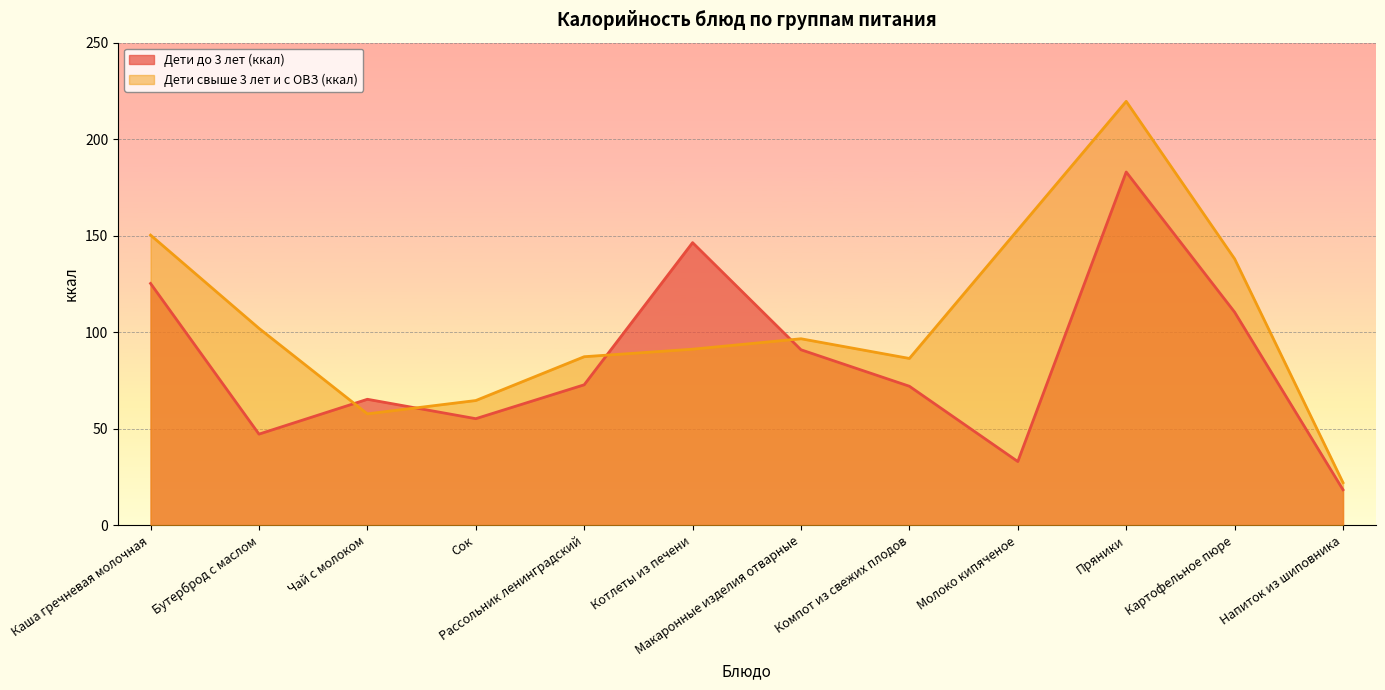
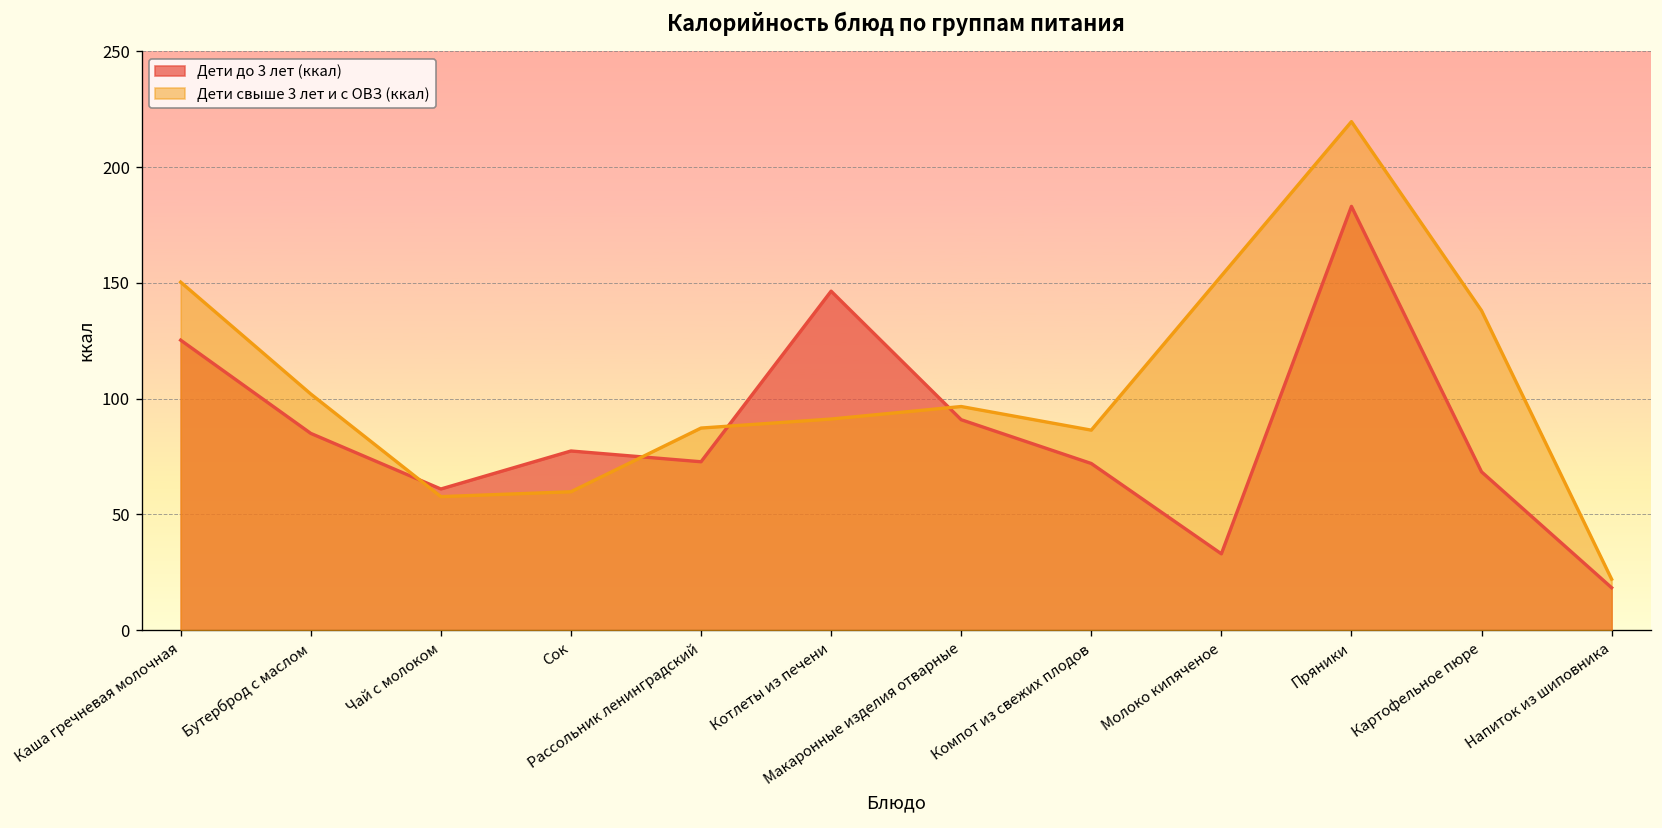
  {
    "Дети до 3 лет (ккал)": {
      "Каша гречневая молочная": 125,
-     "Бутерброд с маслом": 47,
-     "Чай с молоком": 65,
-     "Сок": 55,
+     "Бутерброд с маслом": 85,
+     "Чай с молоком": 61,
+     "Сок": 77,
      "Рассольник ленинградский": 73,
      "Котлеты из печени": 146,
      "Макаронные изделия отварные": 91,
      "Компот из свежих плодов": 72,
      "Молоко кипяченое": 33,
      "Пряники": 183,
-     "Картофельное пюре": 110,
+     "Картофельное пюре": 68,
      "Напиток из шиповника": 18
    },
    "Дети свыше 3 лет и с ОВЗ (ккал)": {
      "Каша гречневая молочная": 150,
      "Бутерброд с маслом": 102,
      "Чай с молоком": 58,
-     "Сок": 65,
+     "Сок": 60,
      "Рассольник ленинградский": 87,
      "Котлеты из печени": 91,
      "Макаронные изделия отварные": 97,
      "Компот из свежих плодов": 86,
      "Молоко кипяченое": 153,
      "Пряники": 220,
      "Картофельное пюре": 138,
      "Напиток из шиповника": 22
    }
  }
